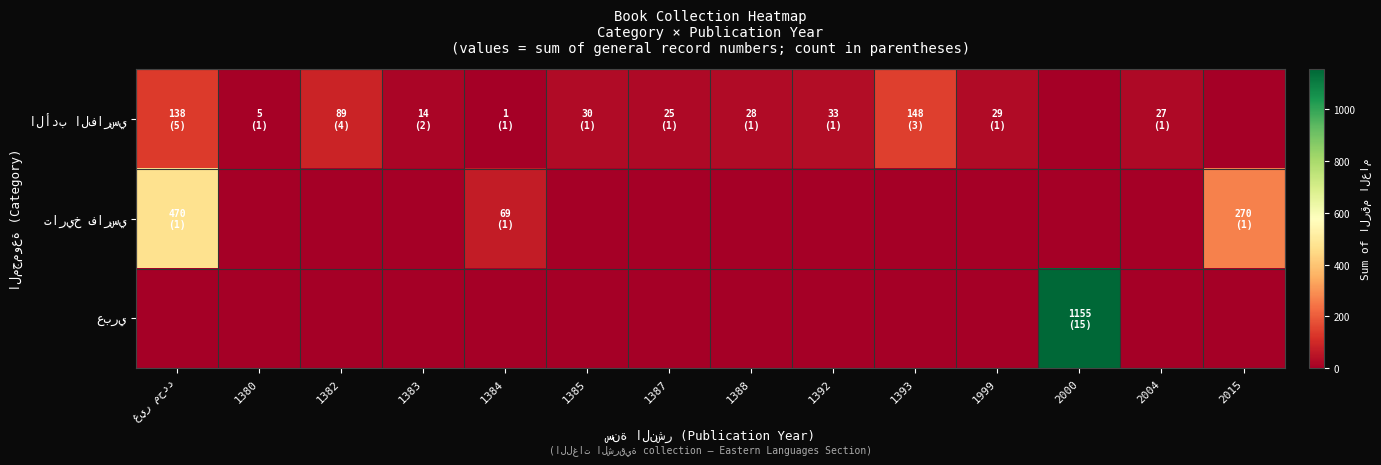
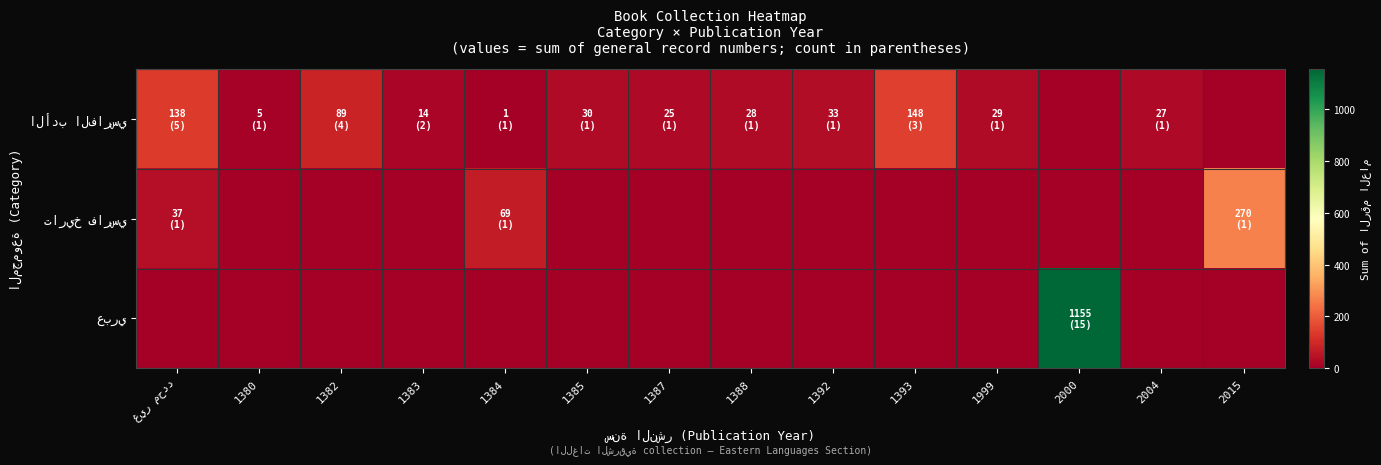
  {
    "تاريخ فارسي": {
-     "غير محدد": 470
+     "غير محدد": 37
    }
  }
